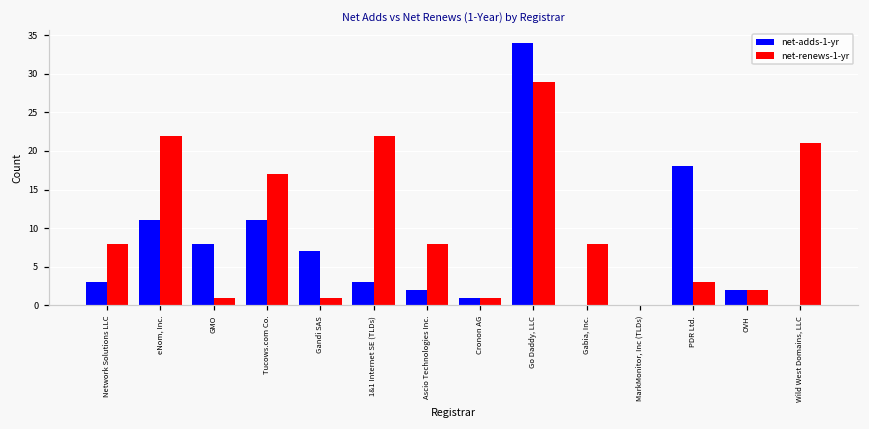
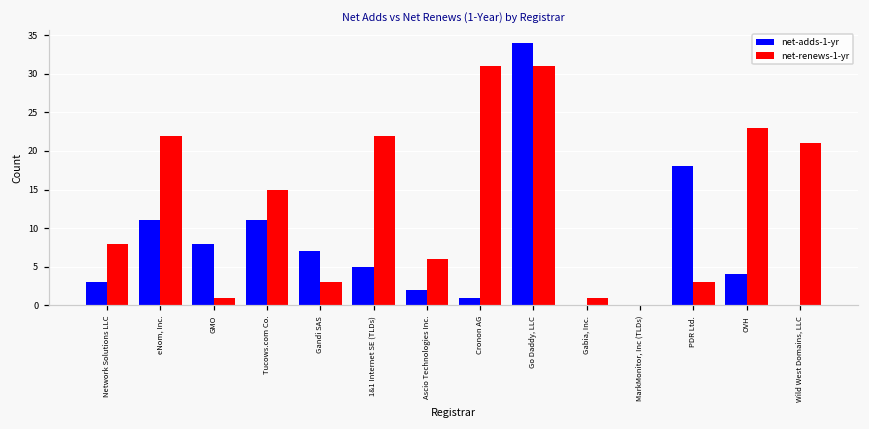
  {
    "net-adds-1-yr": {
      "Network Solutions LLC": 3,
      "eNom, Inc.": 11,
      "GMO": 8,
      "Tucows.com Co.": 11,
      "Gandi SAS": 7,
-     "1&1 Internet SE (TLDs)": 3,
+     "1&1 Internet SE (TLDs)": 5,
      "Ascio Technologies Inc.": 2,
      "Cronon AG": 1,
      "Go Daddy, LLC": 34,
      "Gabia, Inc.": 0,
      "MarkMonitor, Inc (TLDs)": 0,
      "PDR Ltd.": 18,
-     "OVH": 2,
+     "OVH": 4,
      "Wild West Domains, LLC": 0
    },
    "net-renews-1-yr": {
      "Network Solutions LLC": 8,
      "eNom, Inc.": 22,
      "GMO": 1,
-     "Tucows.com Co.": 17,
-     "Gandi SAS": 1,
+     "Tucows.com Co.": 15,
+     "Gandi SAS": 3,
      "1&1 Internet SE (TLDs)": 22,
-     "Ascio Technologies Inc.": 8,
-     "Cronon AG": 1,
-     "Go Daddy, LLC": 29,
-     "Gabia, Inc.": 8,
+     "Ascio Technologies Inc.": 6,
+     "Cronon AG": 31,
+     "Go Daddy, LLC": 31,
+     "Gabia, Inc.": 1,
      "MarkMonitor, Inc (TLDs)": 0,
      "PDR Ltd.": 3,
-     "OVH": 2,
+     "OVH": 23,
      "Wild West Domains, LLC": 21
    }
  }
